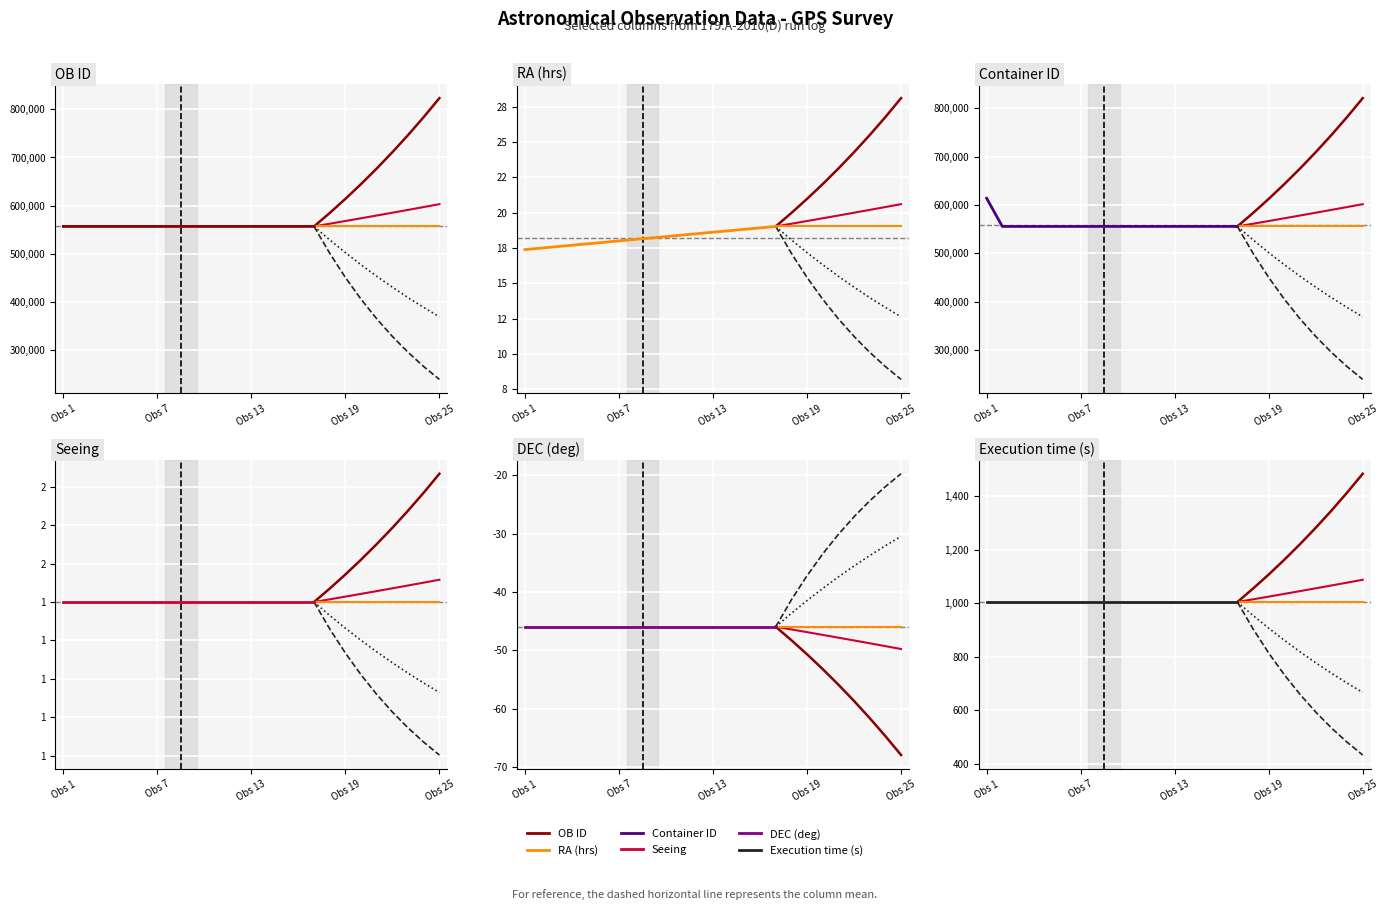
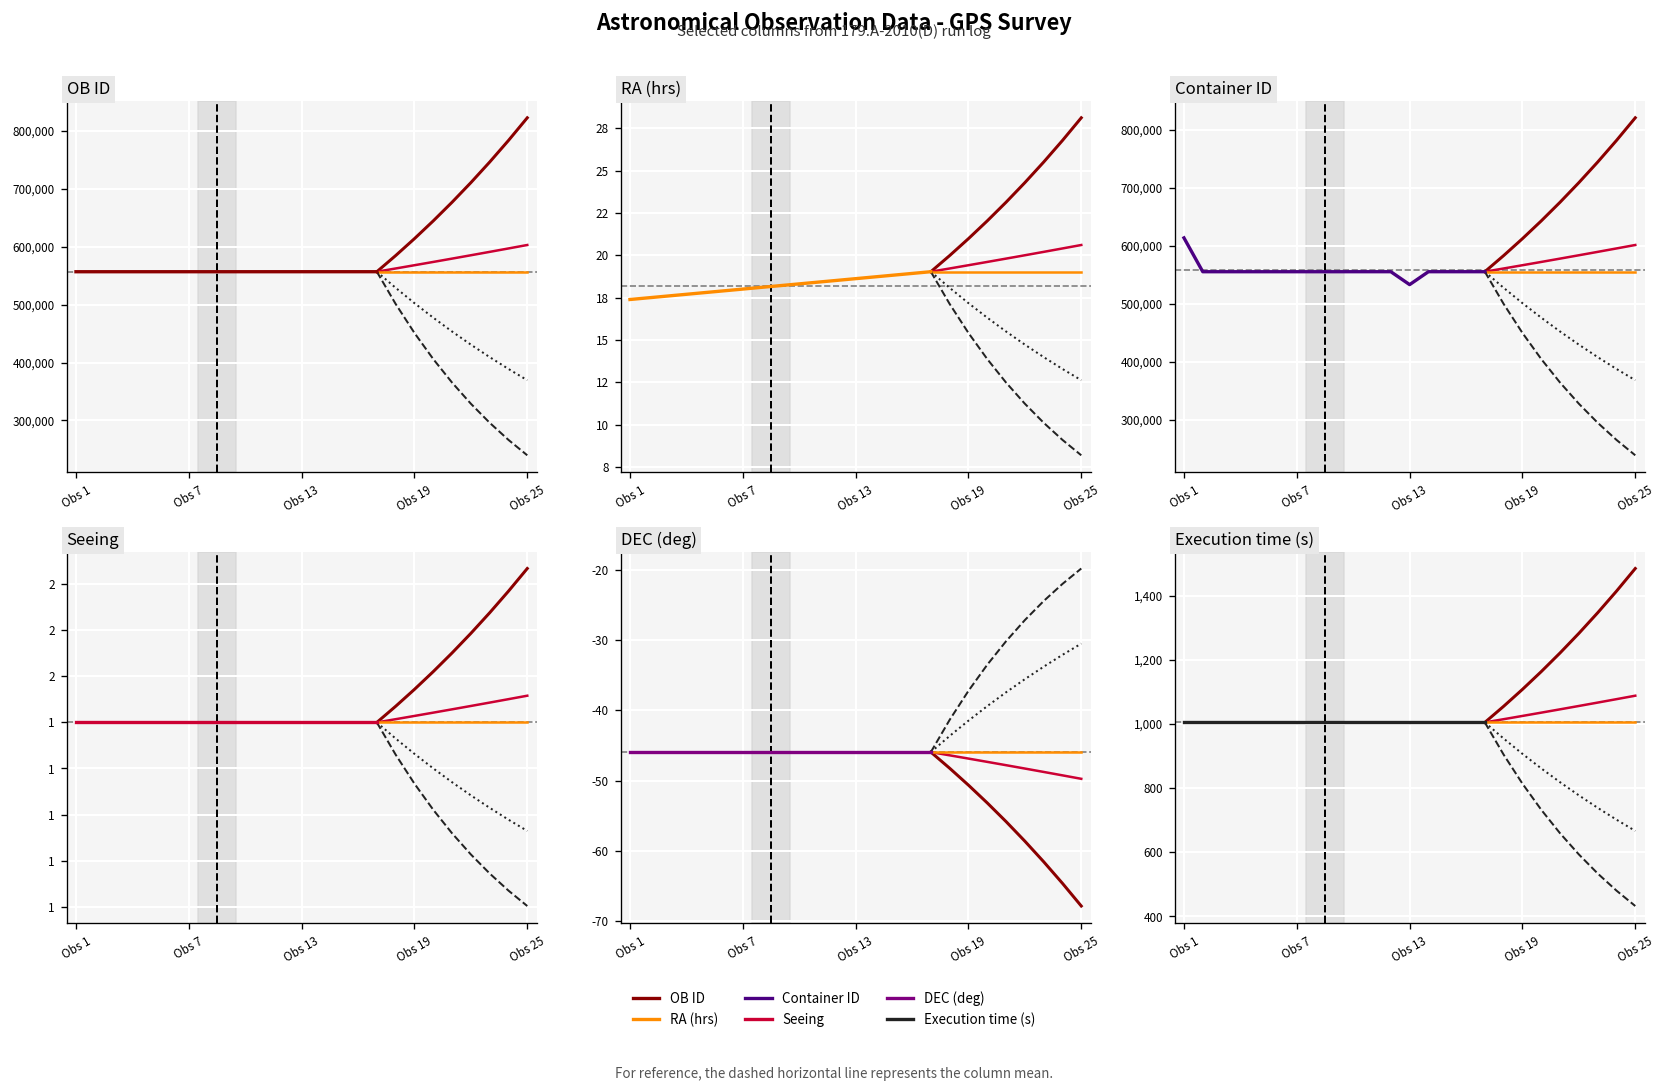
  {
    "Container ID": {
      "Container ID": {
        "Obs 1": "610,000",
        "Obs 7": "560,000",
-       "Obs 13": "560,000"
+       "Obs 13": "530,000"
      }
    },
    "DEC (deg)": {
      "DEC (deg)": {
        "Obs 1": "-46",
        "Obs 7": "-46",
        "Obs 13": "-46"
      }
    }
  }
